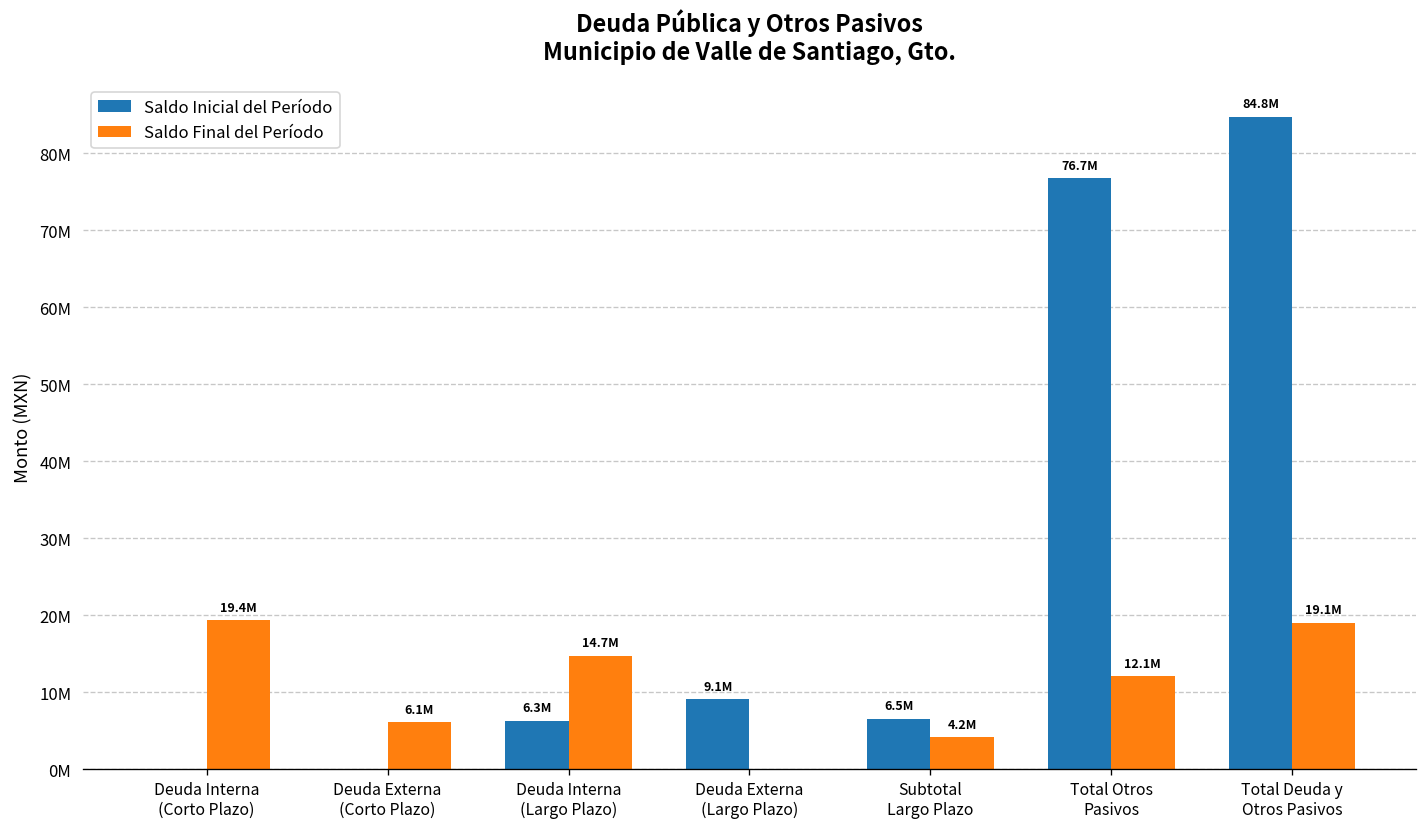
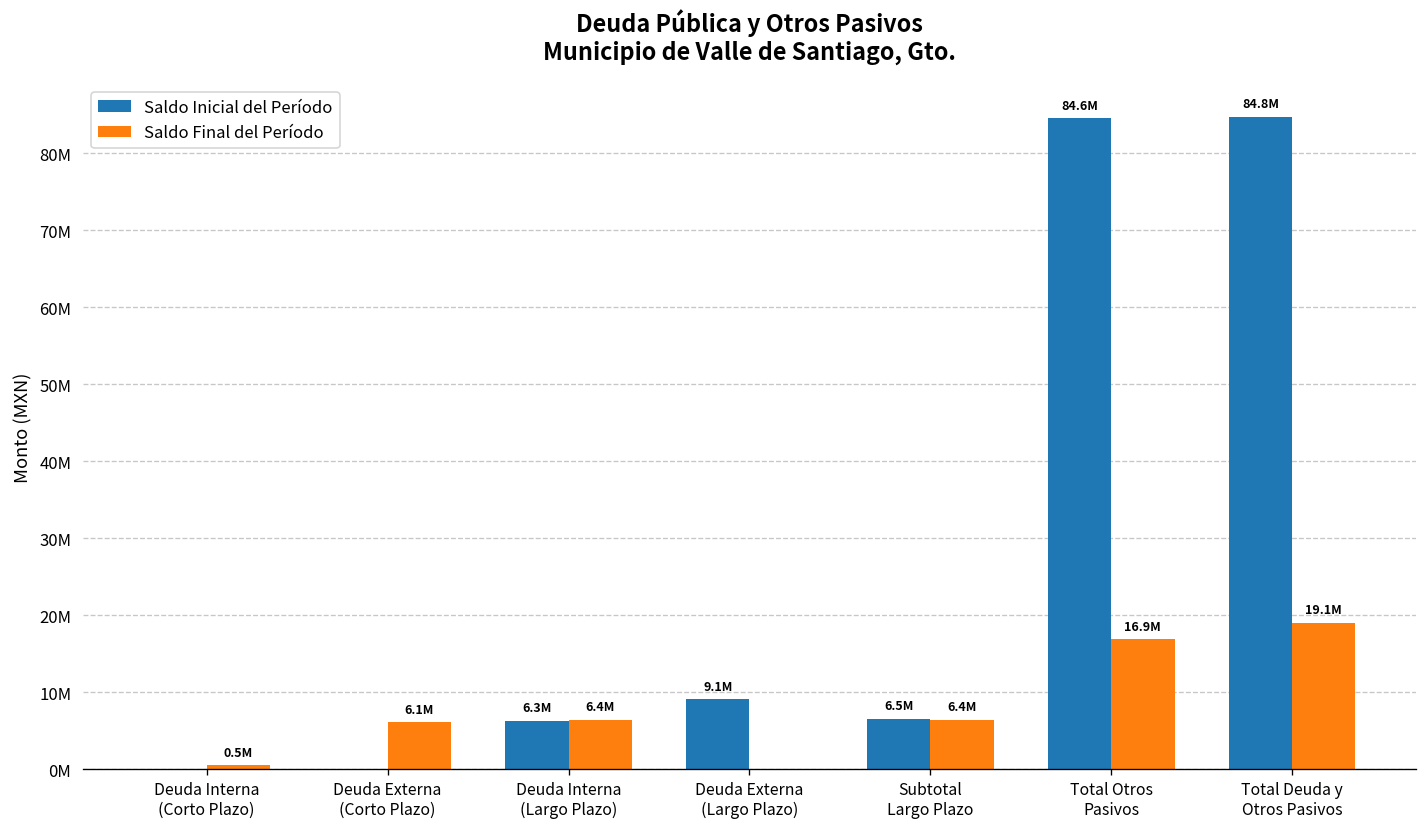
  {
    "Saldo Inicial del Período": {
      "Deuda Interna (Largo Plazo)": "6.3M",
      "Deuda Externa (Largo Plazo)": "9.1M",
      "Subtotal Largo Plazo": "6.5M",
-     "Total Otros Pasivos": "76.7M",
+     "Total Otros Pasivos": "84.6M",
      "Total Deuda y Otros Pasivos": "84.8M"
    },
    "Saldo Final del Período": {
-     "Deuda Interna (Corto Plazo)": "19.4M",
+     "Deuda Interna (Corto Plazo)": "0.5M",
      "Deuda Externa (Corto Plazo)": "6.1M",
-     "Deuda Interna (Largo Plazo)": "14.7M",
-     "Subtotal Largo Plazo": "4.2M",
-     "Total Otros Pasivos": "12.1M",
+     "Deuda Interna (Largo Plazo)": "6.4M",
+     "Subtotal Largo Plazo": "6.4M",
+     "Total Otros Pasivos": "16.9M",
      "Total Deuda y Otros Pasivos": "19.1M"
    }
  }
